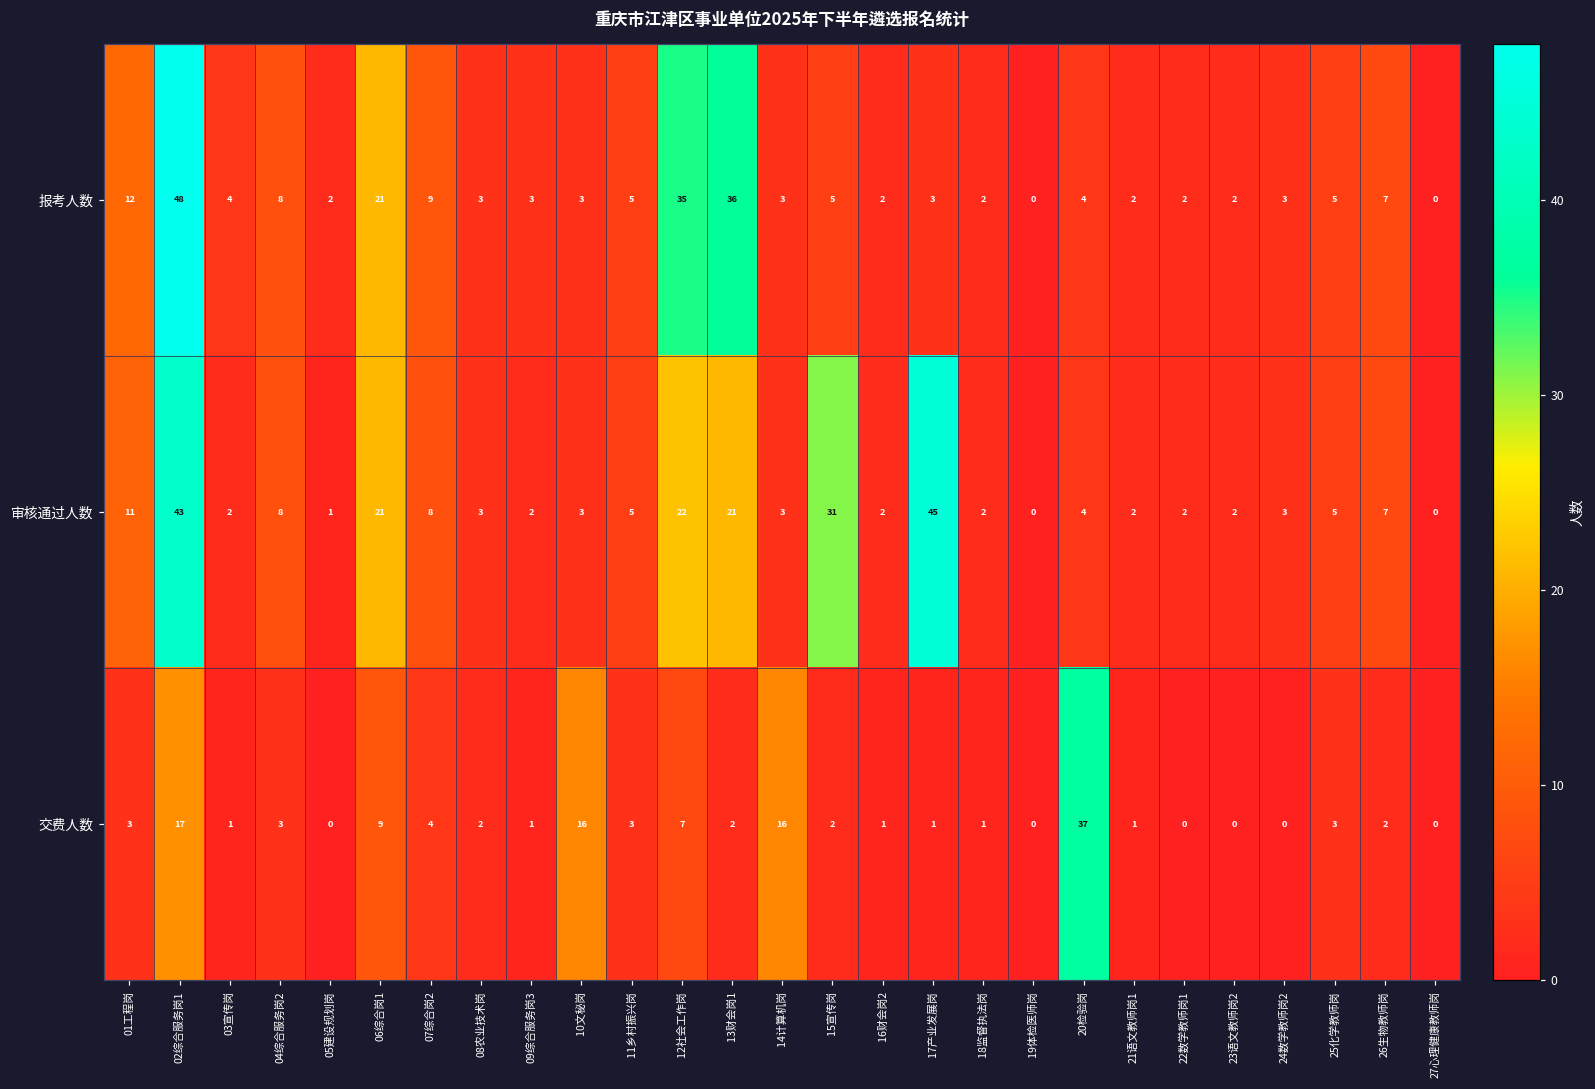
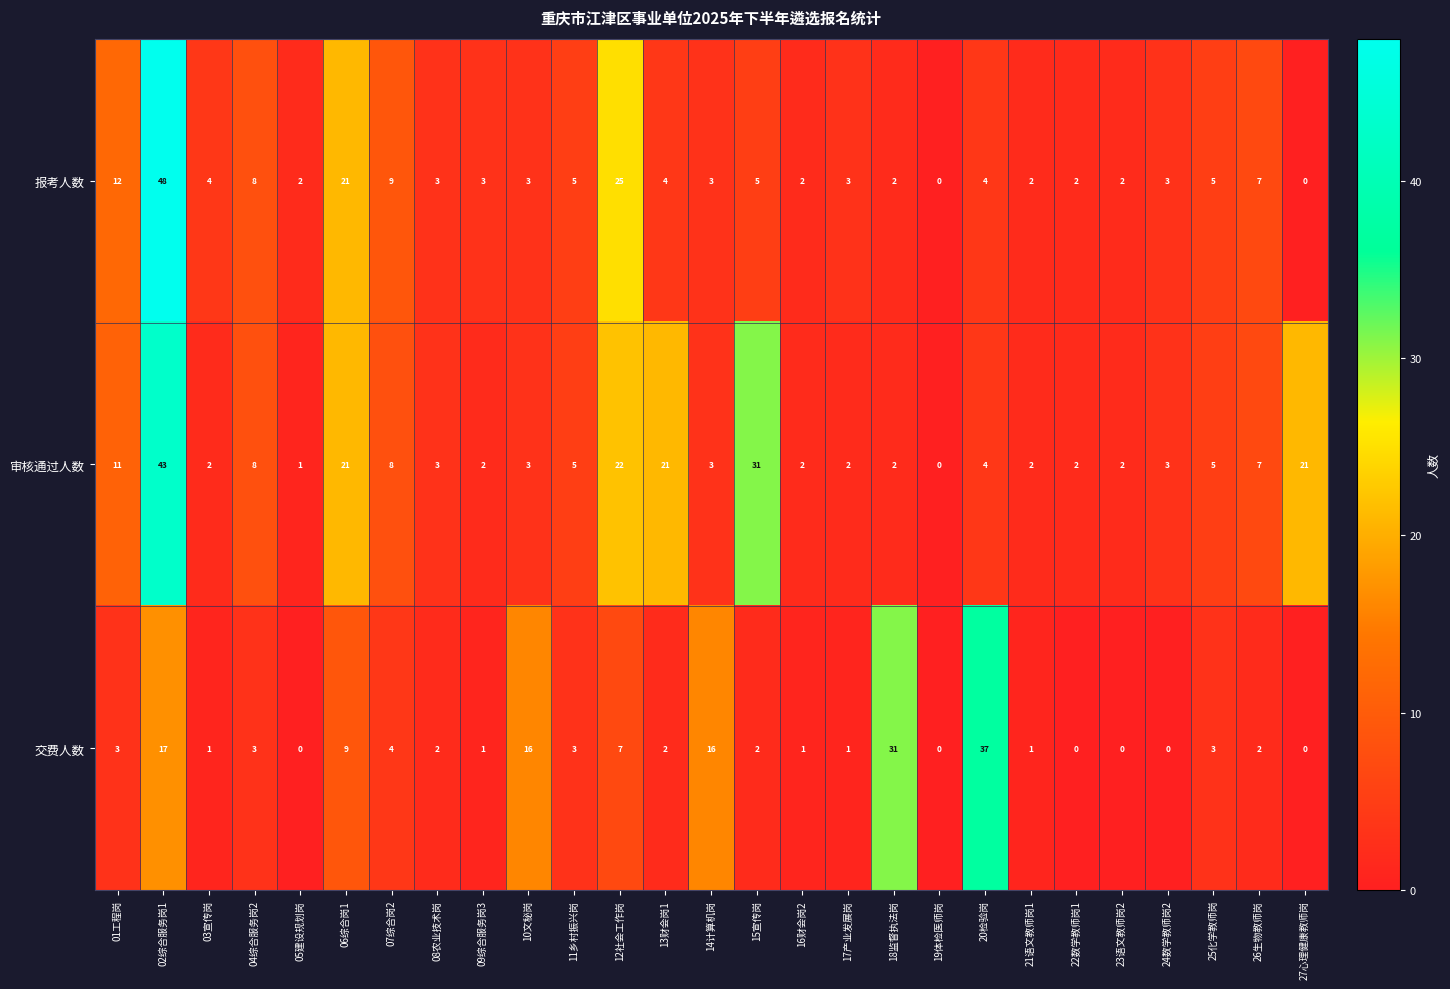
  {
    "报考人数": {
      "01工程岗": 12,
      "02综合服务岗1": 48,
      "03宣传岗": 4,
      "04综合服务岗2": 8,
      "05建设规划岗": 2,
      "06综合岗1": 21,
      "07综合岗2": 9,
      "08农业技术岗": 3,
      "09综合服务岗3": 3,
      "10文秘岗": 3,
      "11乡村振兴岗": 5,
-     "12社会工作岗": 35,
-     "13财会岗1": 36,
+     "12社会工作岗": 25,
+     "13财会岗1": 4,
      "14计算机岗": 3,
      "15宣传岗": 5,
      "16财会岗2": 2,
      "17产业发展岗": 3,
      "18监督执法岗": 2,
      "19体检医师岗": 0,
      "20检验岗": 4,
      "21语文教师岗1": 2,
      "22数学教师岗1": 2,
      "23语文教师岗2": 2,
      "24数学教师岗2": 3,
      "25化学教师岗": 5,
      "26生物教师岗": 7,
      "27心理健康教师岗": 0
    },
    "审核通过人数": {
      "01工程岗": 11,
      "02综合服务岗1": 43,
      "03宣传岗": 2,
      "04综合服务岗2": 8,
      "05建设规划岗": 1,
      "06综合岗1": 21,
      "07综合岗2": 8,
      "08农业技术岗": 3,
      "09综合服务岗3": 2,
      "10文秘岗": 3,
      "11乡村振兴岗": 5,
      "12社会工作岗": 22,
      "13财会岗1": 21,
      "14计算机岗": 3,
      "15宣传岗": 31,
      "16财会岗2": 2,
-     "17产业发展岗": 45,
+     "17产业发展岗": 2,
      "18监督执法岗": 2,
      "19体检医师岗": 0,
      "20检验岗": 4,
      "21语文教师岗1": 2,
      "22数学教师岗1": 2,
      "23语文教师岗2": 2,
      "24数学教师岗2": 3,
      "25化学教师岗": 5,
      "26生物教师岗": 7,
-     "27心理健康教师岗": 0
+     "27心理健康教师岗": 21
    },
    "交费人数": {
      "01工程岗": 3,
      "02综合服务岗1": 17,
      "03宣传岗": 1,
      "04综合服务岗2": 3,
      "05建设规划岗": 0,
      "06综合岗1": 9,
      "07综合岗2": 4,
      "08农业技术岗": 2,
      "09综合服务岗3": 1,
      "10文秘岗": 16,
      "11乡村振兴岗": 3,
      "12社会工作岗": 7,
      "13财会岗1": 2,
      "14计算机岗": 16,
      "15宣传岗": 2,
      "16财会岗2": 1,
      "17产业发展岗": 1,
-     "18监督执法岗": 1,
+     "18监督执法岗": 31,
      "19体检医师岗": 0,
      "20检验岗": 37,
      "21语文教师岗1": 1,
      "22数学教师岗1": 0,
      "23语文教师岗2": 0,
      "24数学教师岗2": 0,
      "25化学教师岗": 3,
      "26生物教师岗": 2,
      "27心理健康教师岗": 0
    }
  }
